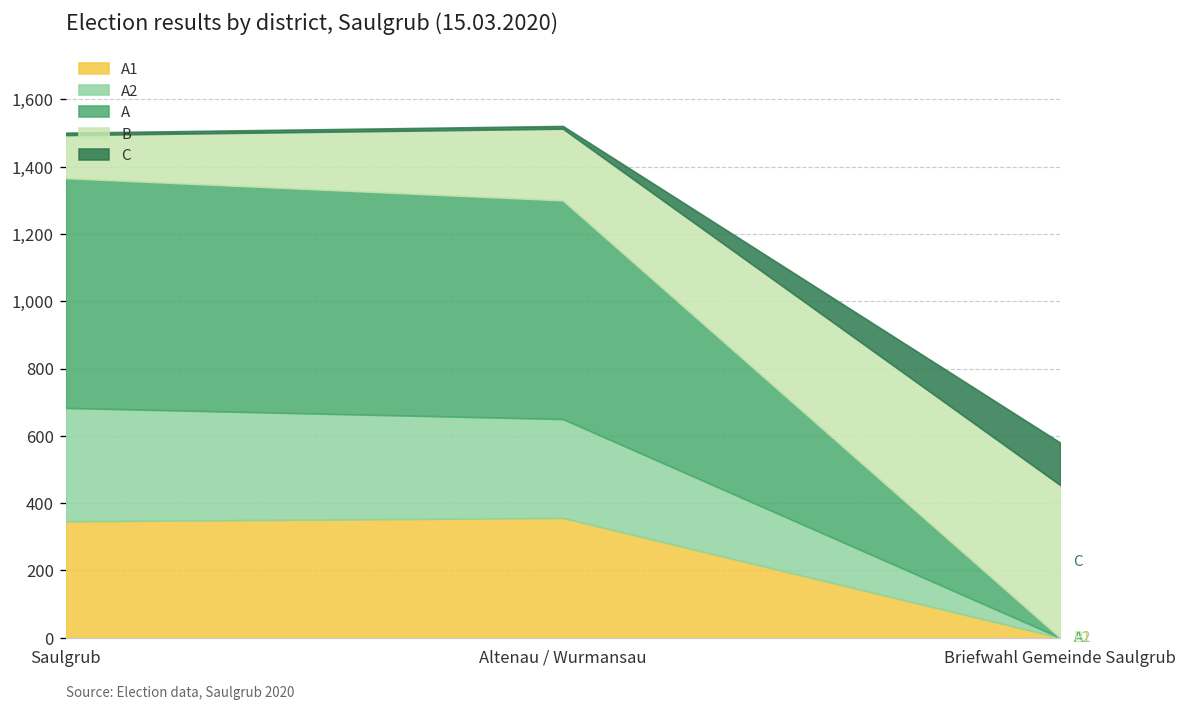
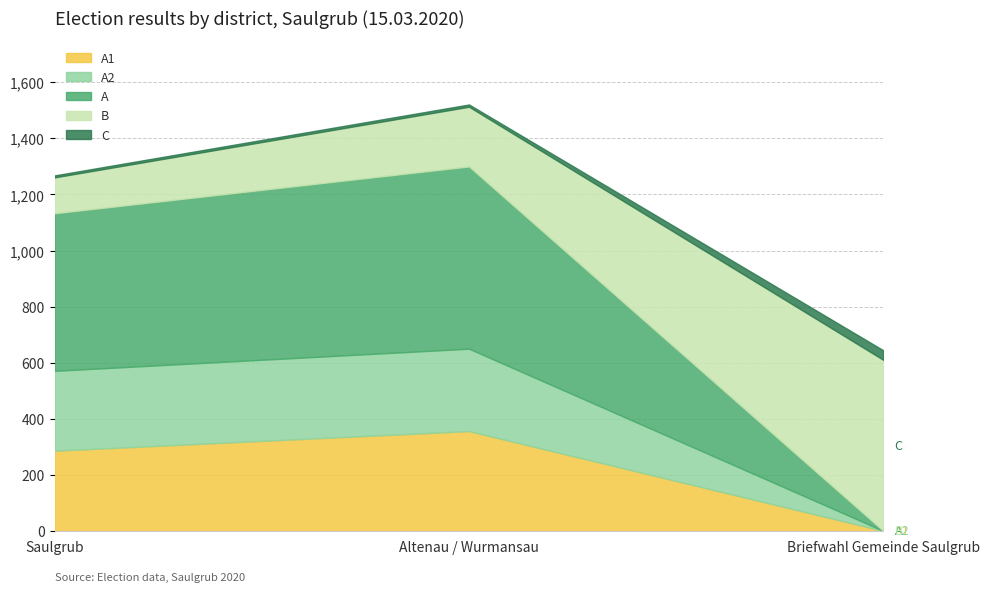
  {
    "A1": {
-     "Saulgrub": 350,
+     "Saulgrub": 290,
      "Altenau / Wurmansau": 360
    },
    "A2": {
-     "Saulgrub": 340
+     "Saulgrub": 290
    },
    "A": {
-     "Saulgrub": 680,
+     "Saulgrub": 560,
      "Altenau / Wurmansau": 650
    },
    "B": {
-     "Briefwahl Gemeinde Saulgrub": 450
+     "Briefwahl Gemeinde Saulgrub": 610
    },
    "C": {
-     "Briefwahl Gemeinde Saulgrub": 130
+     "Briefwahl Gemeinde Saulgrub": 30
    }
  }
